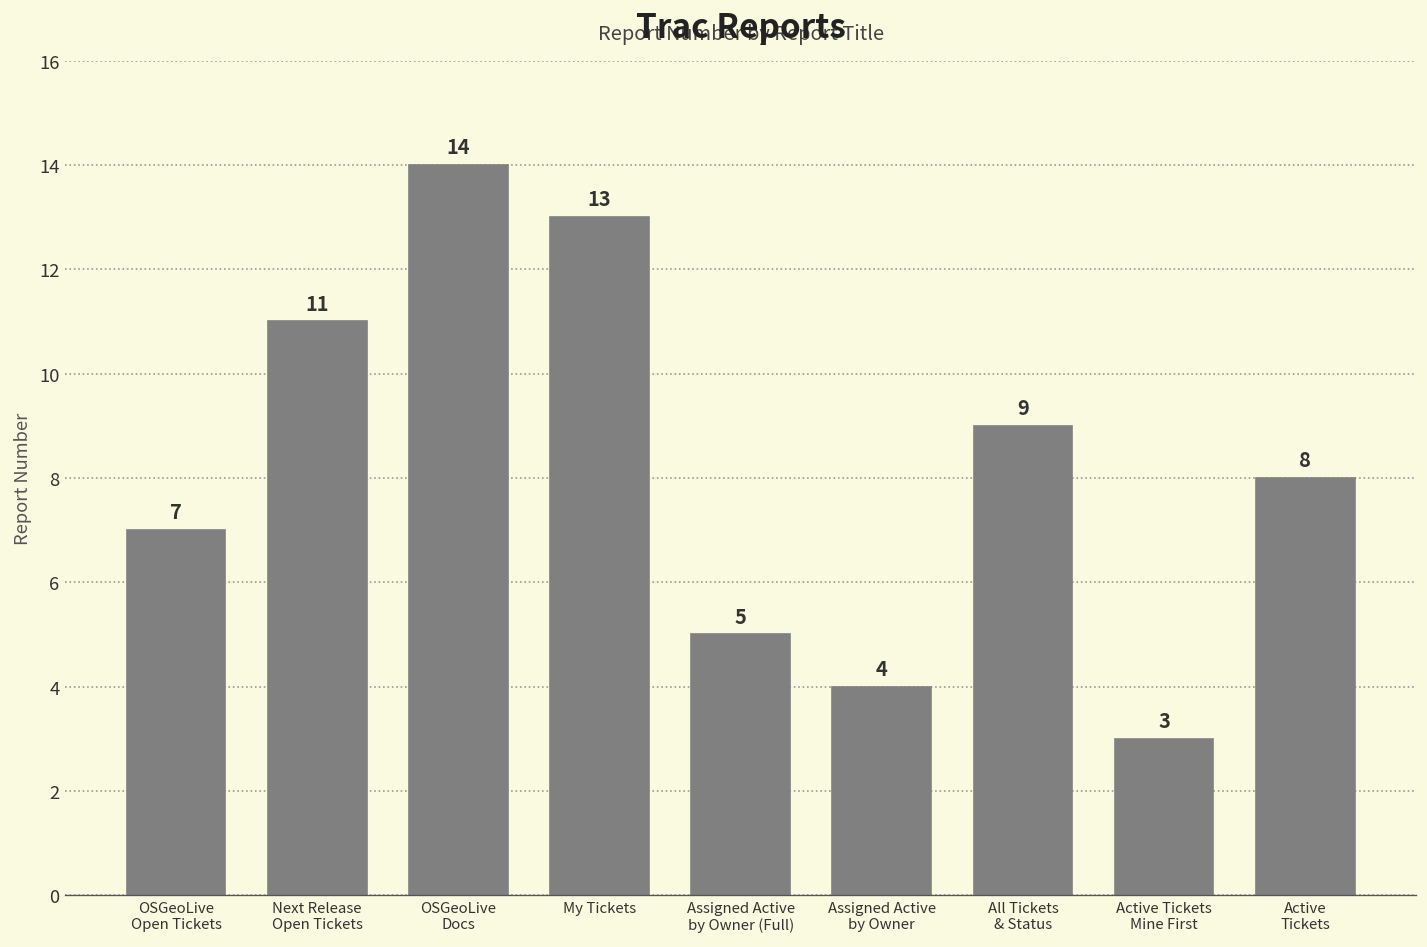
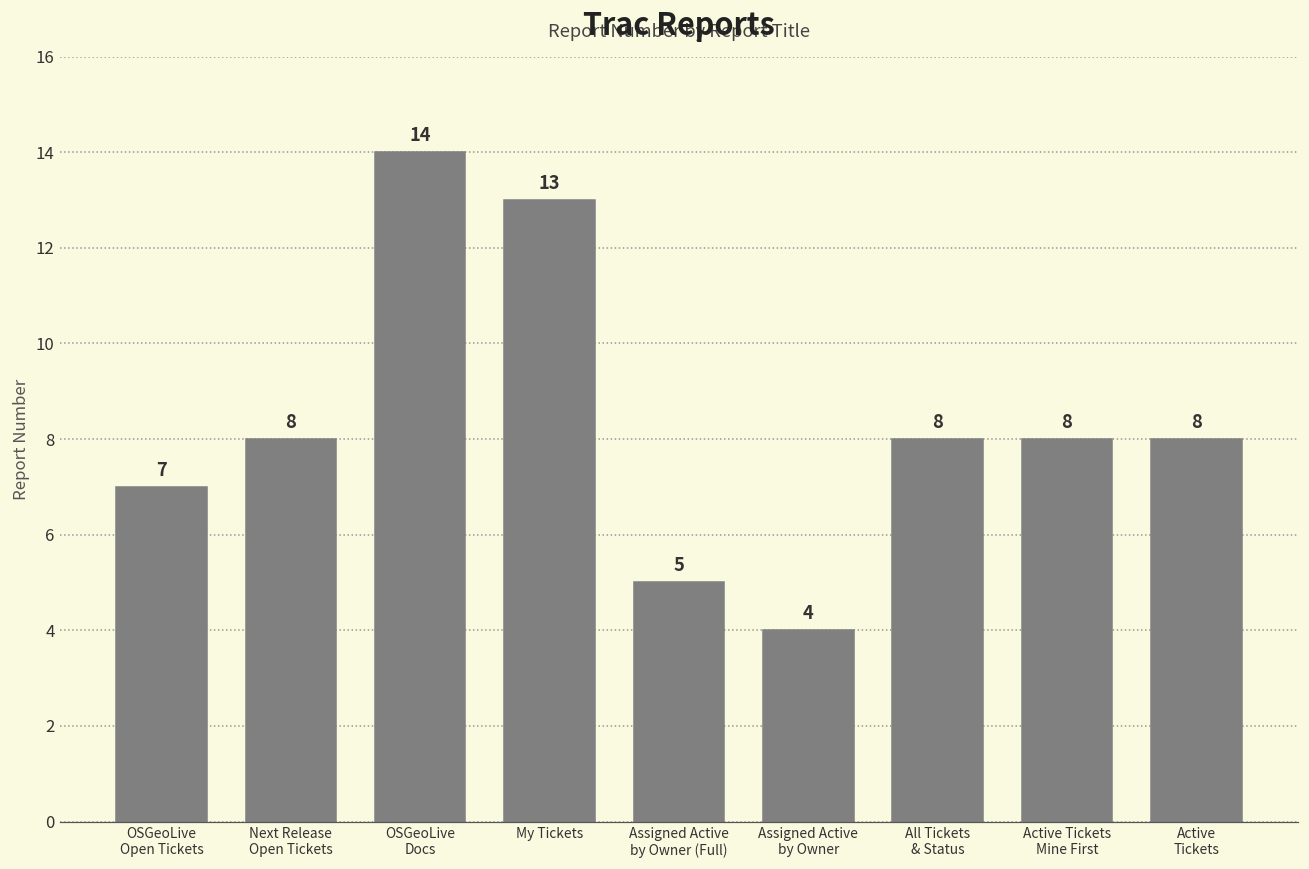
  {
    "OSGeoLive Open Tickets": 7,
-   "Next Release Open Tickets": 11,
+   "Next Release Open Tickets": 8,
    "OSGeoLive Docs": 14,
    "My Tickets": 13,
    "Assigned Active by Owner (Full)": 5,
    "Assigned Active by Owner": 4,
-   "All Tickets & Status": 9,
-   "Active Tickets Mine First": 3,
+   "All Tickets & Status": 8,
+   "Active Tickets Mine First": 8,
    "Active Tickets": 8
  }
